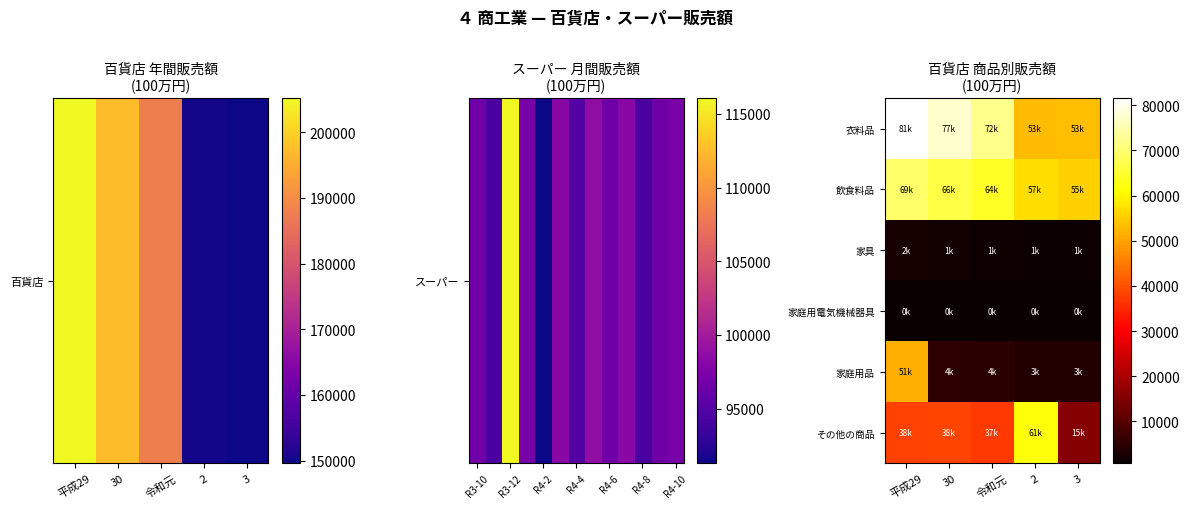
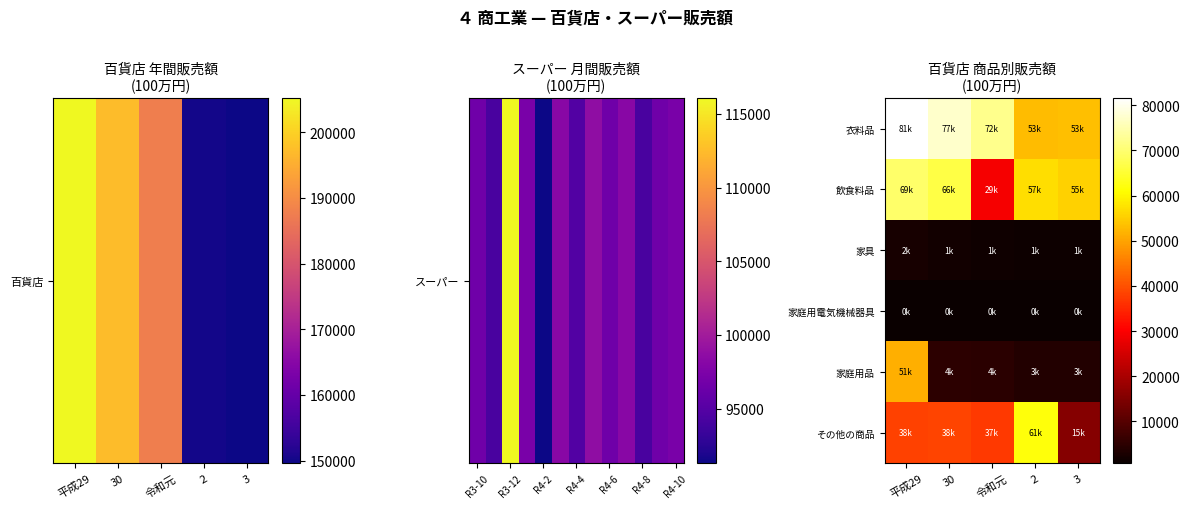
  {
    "百貨店 商品別販売額 (100万円)": {
      "衣料品": {
        "平成29": "81k",
        "30": "77k",
        "令和元": "72k",
        "2": "53k",
        "3": "53k"
      },
      "飲食料品": {
        "平成29": "69k",
        "30": "66k",
-       "令和元": "64k",
+       "令和元": "29k",
        "2": "57k",
        "3": "55k"
      },
      "家具": {
        "平成29": "2k",
        "30": "1k",
        "令和元": "1k",
        "2": "1k",
        "3": "1k"
      },
      "家庭用電気機械器具": {
        "平成29": "0k",
        "30": "0k",
        "令和元": "0k",
        "2": "0k",
        "3": "0k"
      },
      "家庭用品": {
        "平成29": "51k",
        "30": "4k",
        "令和元": "4k",
        "2": "3k",
        "3": "3k"
      },
      "その他の商品": {
        "平成29": "38k",
        "30": "38k",
        "令和元": "37k",
        "2": "61k",
        "3": "15k"
      }
    }
  }
